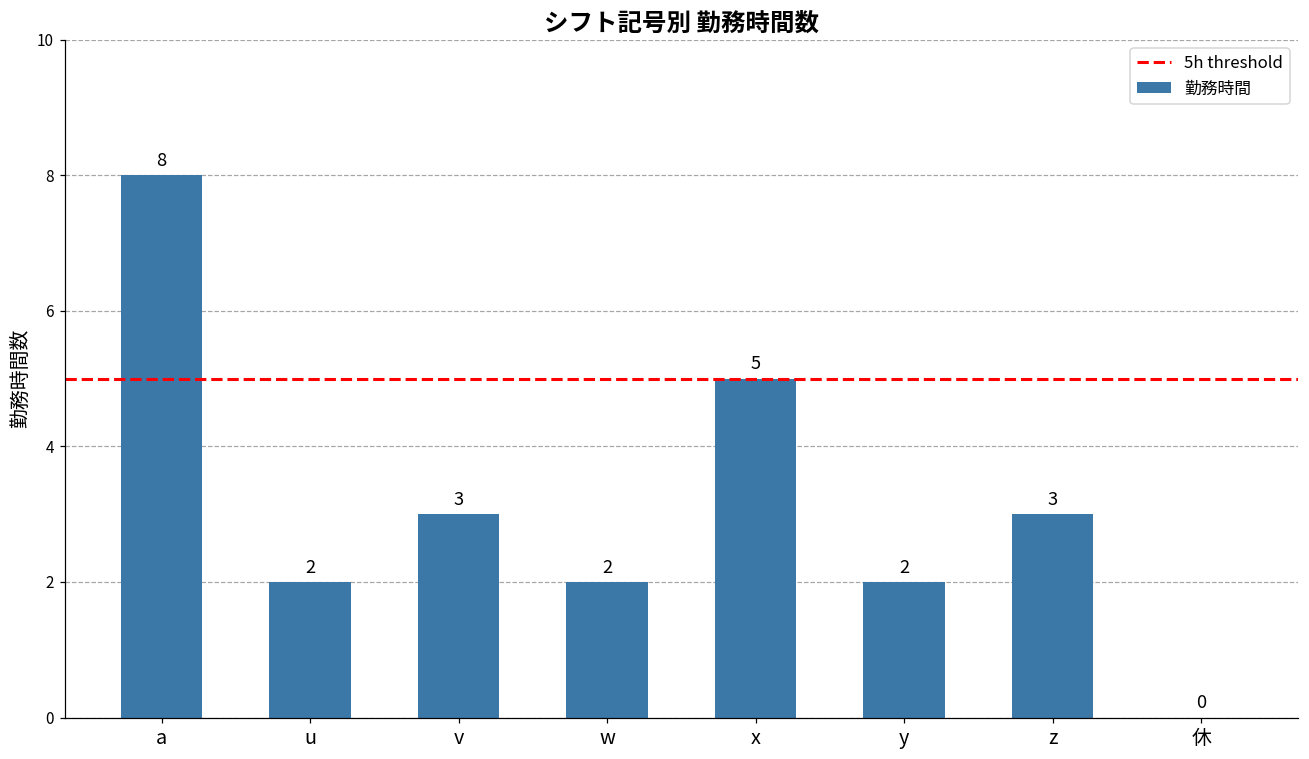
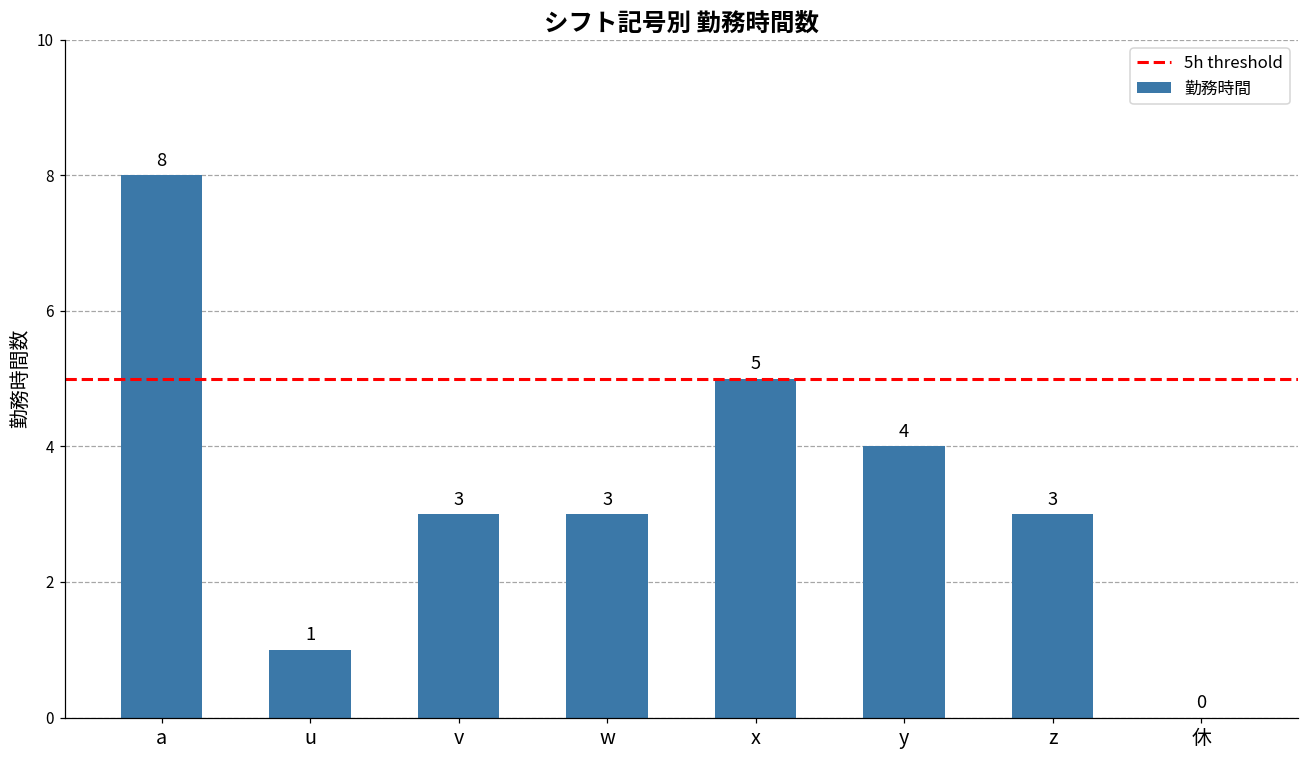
  {
    "a": 8,
-   "u": 2,
+   "u": 1,
    "v": 3,
-   "w": 2,
+   "w": 3,
    "x": 5,
-   "y": 2,
+   "y": 4,
    "z": 3,
    "休": 0
  }
